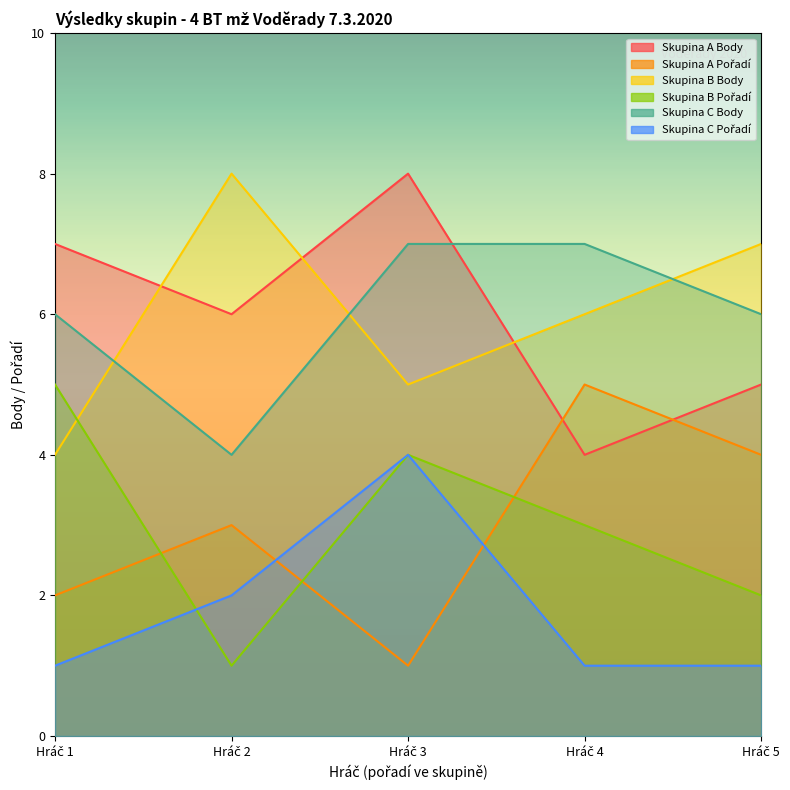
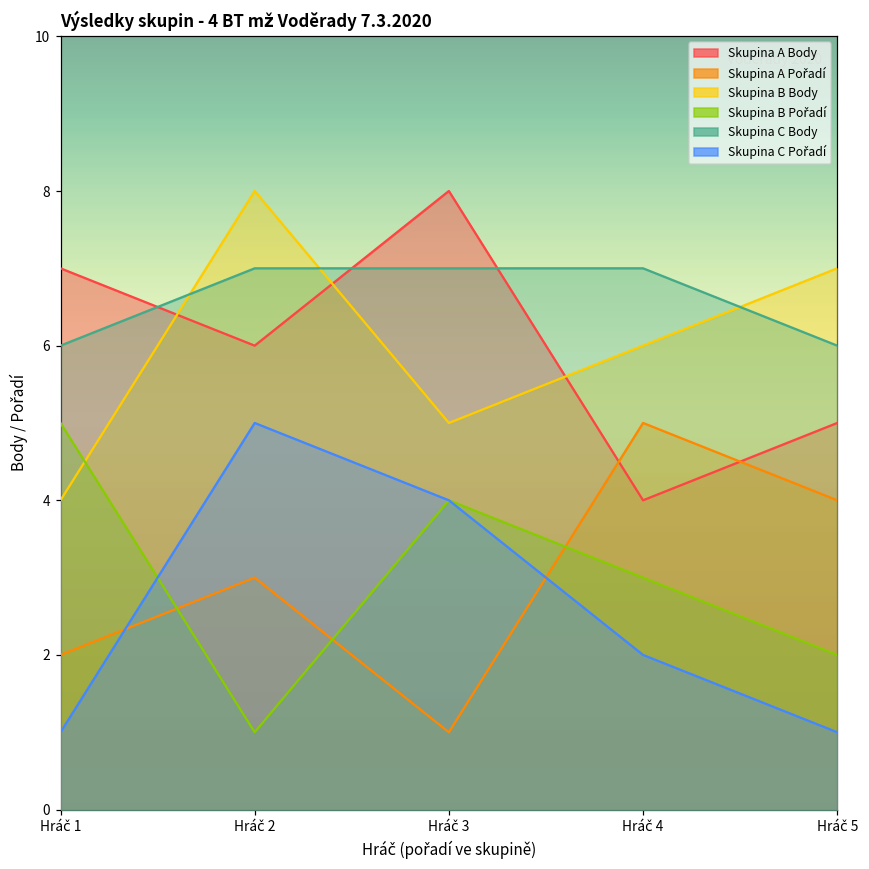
  {
    "Skupina B Pořadí": {
      "Hráč 1": 5,
      "Hráč 2": 1,
      "Hráč 4": 3,
      "Hráč 5": 2
    },
    "Skupina C Body": {
      "Hráč 1": 6,
-     "Hráč 2": 4,
+     "Hráč 2": 7,
      "Hráč 3": 7,
      "Hráč 4": 7,
      "Hráč 5": 6
    },
    "Skupina C Pořadí": {
      "Hráč 1": 1,
-     "Hráč 2": 2,
-     "Hráč 4": 1,
+     "Hráč 2": 5,
+     "Hráč 4": 2,
      "Hráč 5": 1
    }
  }
